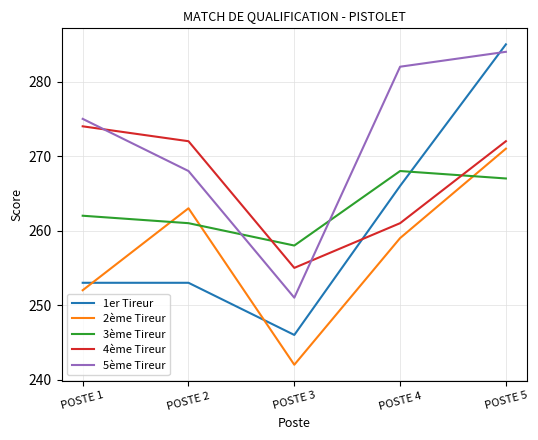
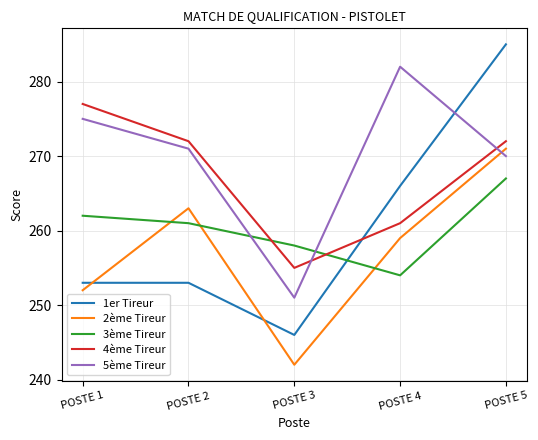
  {
    "1er Tireur": {
      "POSTE 1": 253,
      "POSTE 2": 253,
      "POSTE 3": 246,
      "POSTE 4": 266,
      "POSTE 5": 285
    },
    "2ème Tireur": {
      "POSTE 1": 252,
      "POSTE 2": 263,
      "POSTE 3": 242,
      "POSTE 4": 259,
      "POSTE 5": 271
    },
    "3ème Tireur": {
      "POSTE 1": 262,
      "POSTE 2": 261,
      "POSTE 3": 258,
-     "POSTE 4": 268,
+     "POSTE 4": 254,
      "POSTE 5": 267
    },
    "4ème Tireur": {
-     "POSTE 1": 274,
+     "POSTE 1": 277,
      "POSTE 2": 272,
      "POSTE 3": 255,
      "POSTE 4": 261,
      "POSTE 5": 272
    },
    "5ème Tireur": {
      "POSTE 1": 275,
-     "POSTE 2": 268,
+     "POSTE 2": 271,
      "POSTE 3": 251,
      "POSTE 4": 282,
-     "POSTE 5": 284
+     "POSTE 5": 270
    }
  }
